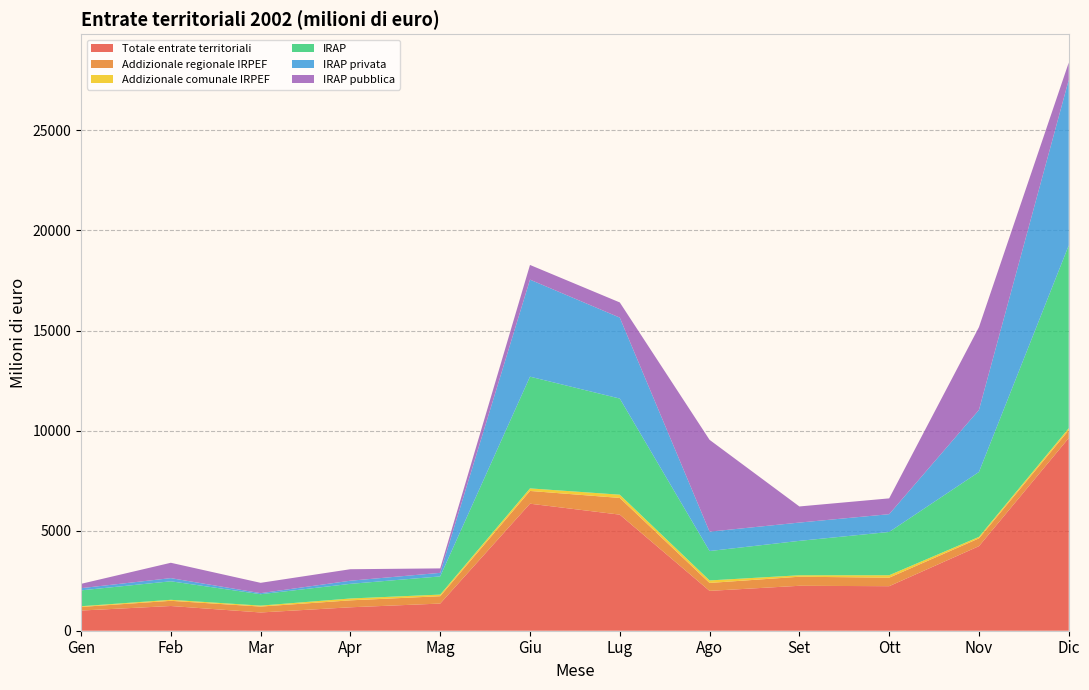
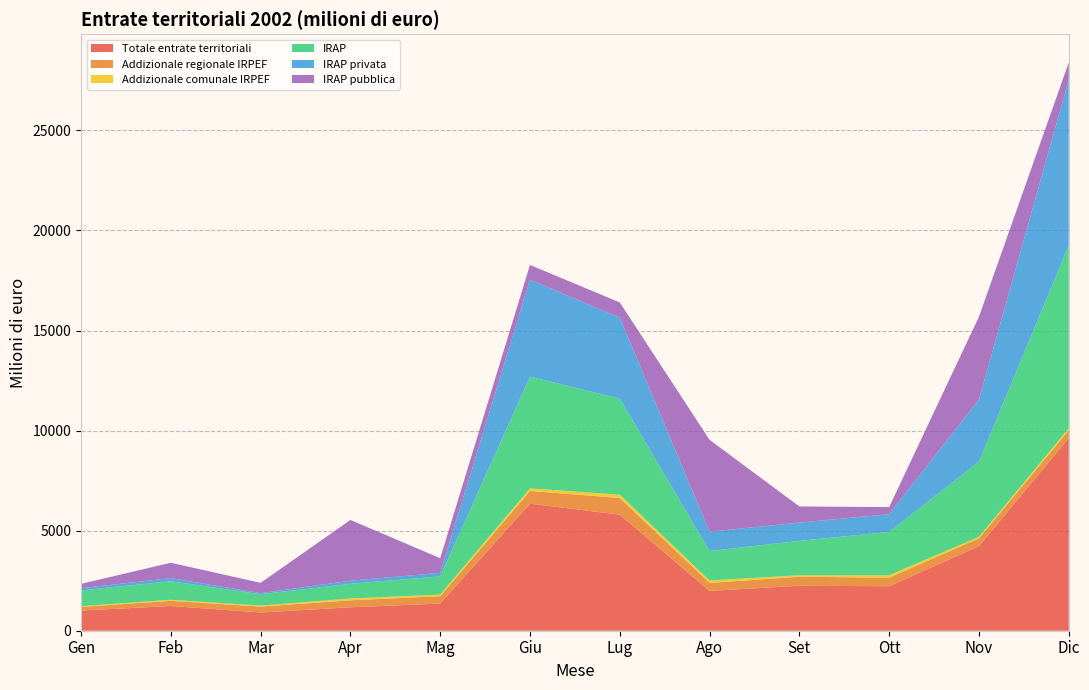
  {
    "Addizionale comunale IRPEF": {
      "Lug": 200
    },
    "IRAP": {
      "Feb": 900,
      "Apr": 700,
      "Mag": 900,
      "Giu": 5600,
      "Lug": 4800,
      "Ago": 1500,
      "Set": 1700,
      "Ott": 2200,
-     "Nov": 3200,
+     "Nov": 3800,
      "Dic": 9100
    },
    "IRAP privata": {
      "Feb": 200,
      "Apr": 200,
      "Mag": 200,
      "Giu": 4800,
      "Lug": 4000,
      "Ago": 1000,
      "Set": 900,
      "Ott": 900,
      "Nov": 3100,
      "Dic": 8300
    },
    "IRAP pubblica": {
      "Gen": 200,
      "Feb": 800,
      "Mar": 500,
-     "Apr": 600,
-     "Mag": 200,
+     "Apr": 3000,
+     "Mag": 700,
      "Giu": 700,
      "Lug": 800,
      "Ago": 4600,
      "Set": 800,
-     "Ott": 800,
+     "Ott": 400,
      "Nov": 4100,
      "Dic": 900
    }
  }
